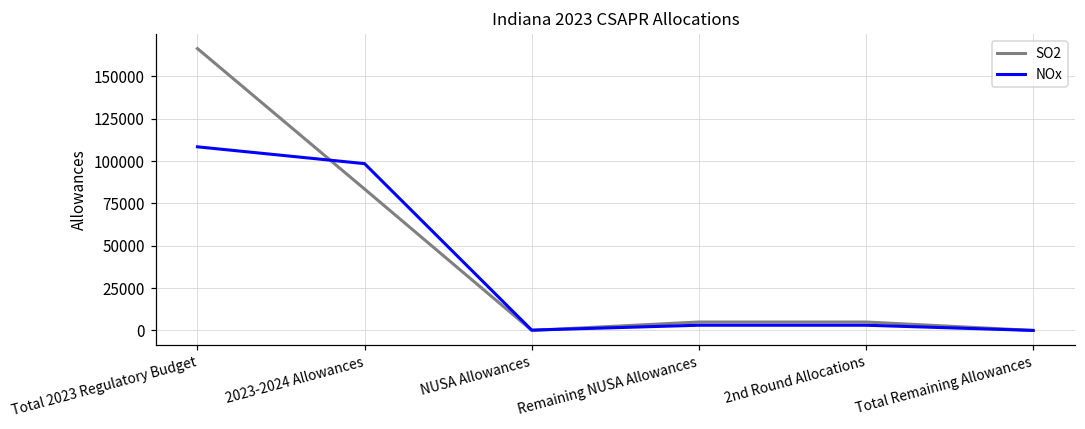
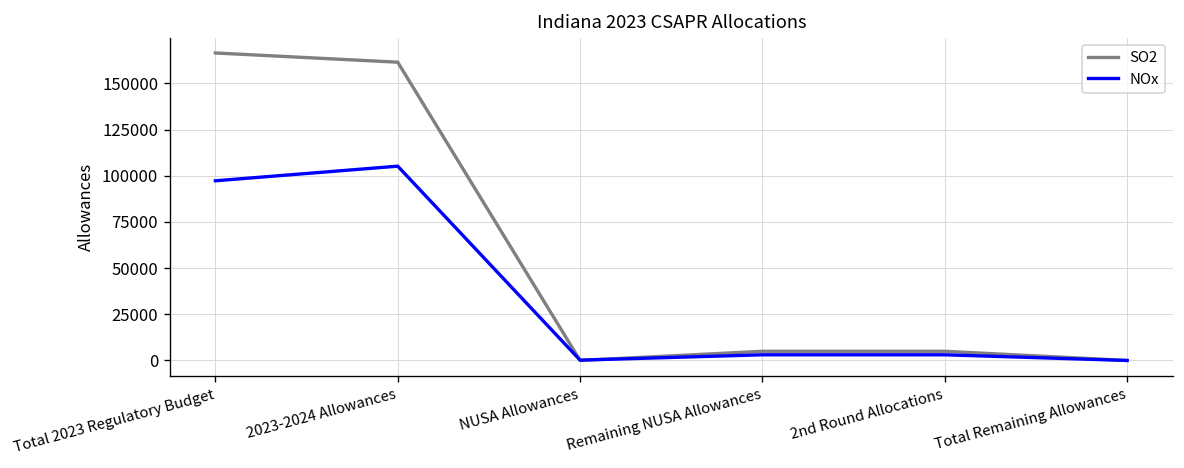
  {
    "SO2": {
      "Total 2023 Regulatory Budget": 166000,
-     "2023-2024 Allowances": 83000,
+     "2023-2024 Allowances": 161000,
      "Remaining NUSA Allowances": 5000,
      "2nd Round Allocations": 5000
    },
    "NOx": {
-     "Total 2023 Regulatory Budget": 108000,
-     "2023-2024 Allowances": 98000,
+     "Total 2023 Regulatory Budget": 97000,
+     "2023-2024 Allowances": 105000,
      "Remaining NUSA Allowances": 3000,
      "2nd Round Allocations": 3000
    }
  }
